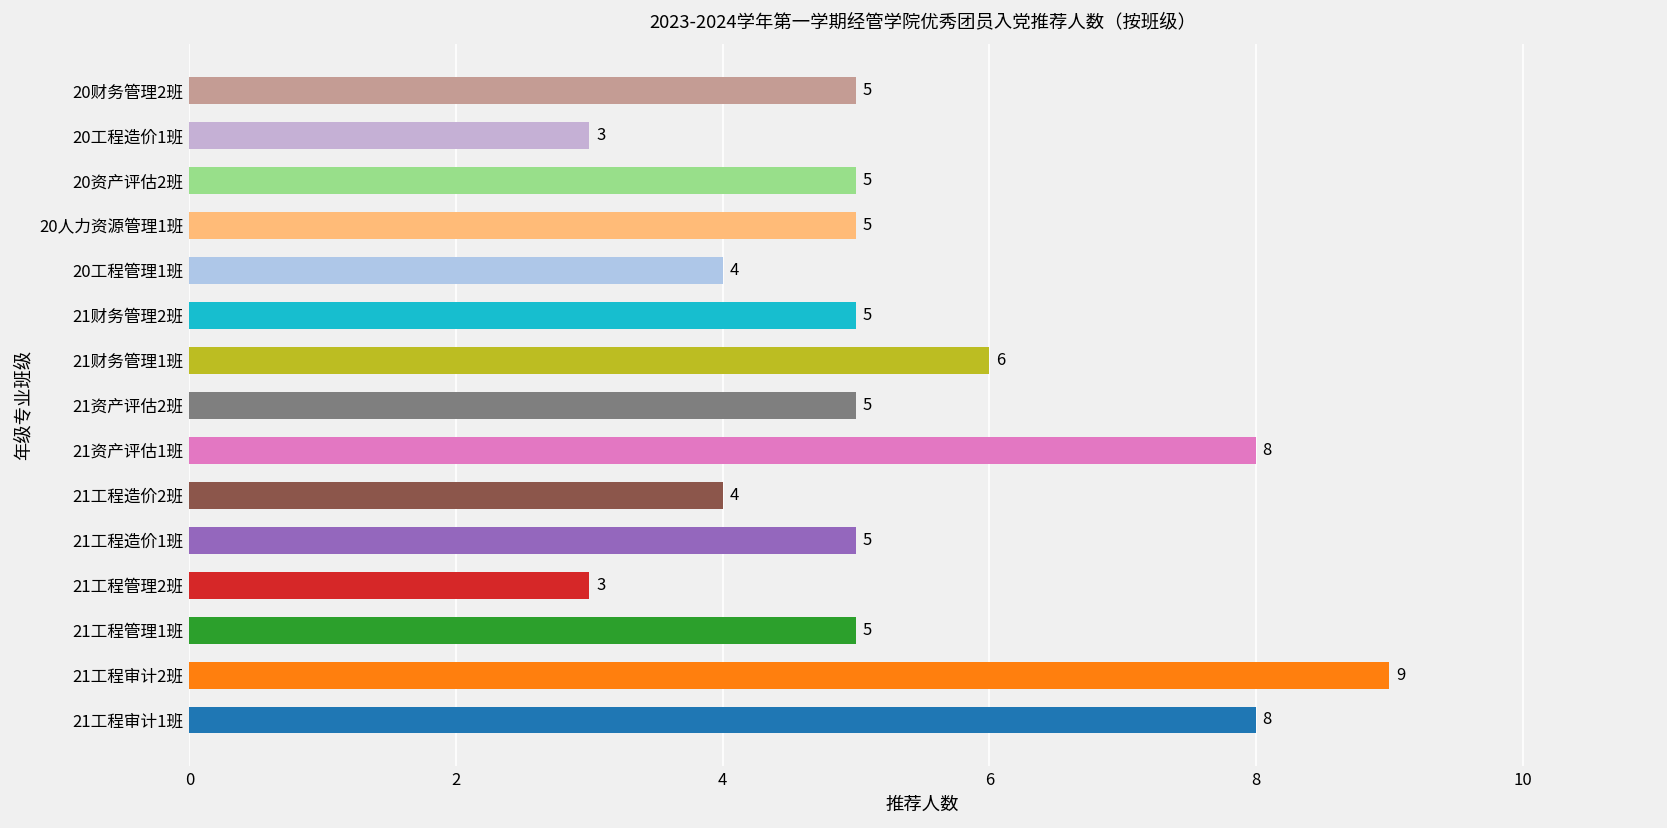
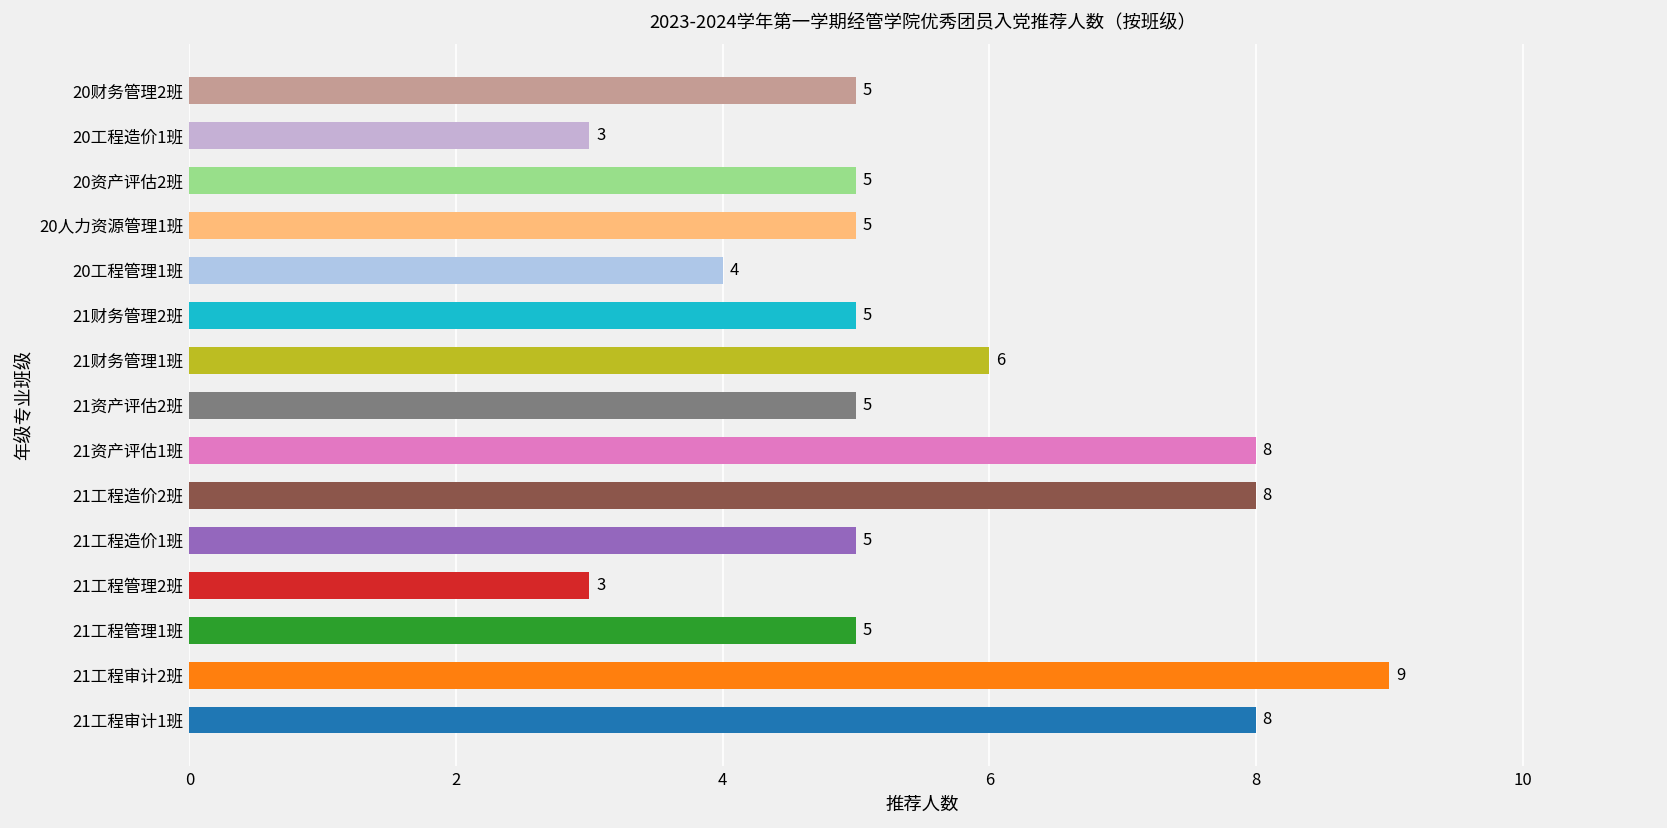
  {
    "20财务管理2班": 5,
    "20工程造价1班": 3,
    "20资产评估2班": 5,
    "20人力资源管理1班": 5,
    "20工程管理1班": 4,
    "21财务管理2班": 5,
    "21财务管理1班": 6,
    "21资产评估2班": 5,
    "21资产评估1班": 8,
-   "21工程造价2班": 4,
+   "21工程造价2班": 8,
    "21工程造价1班": 5,
    "21工程管理2班": 3,
    "21工程管理1班": 5,
    "21工程审计2班": 9,
    "21工程审计1班": 8
  }
